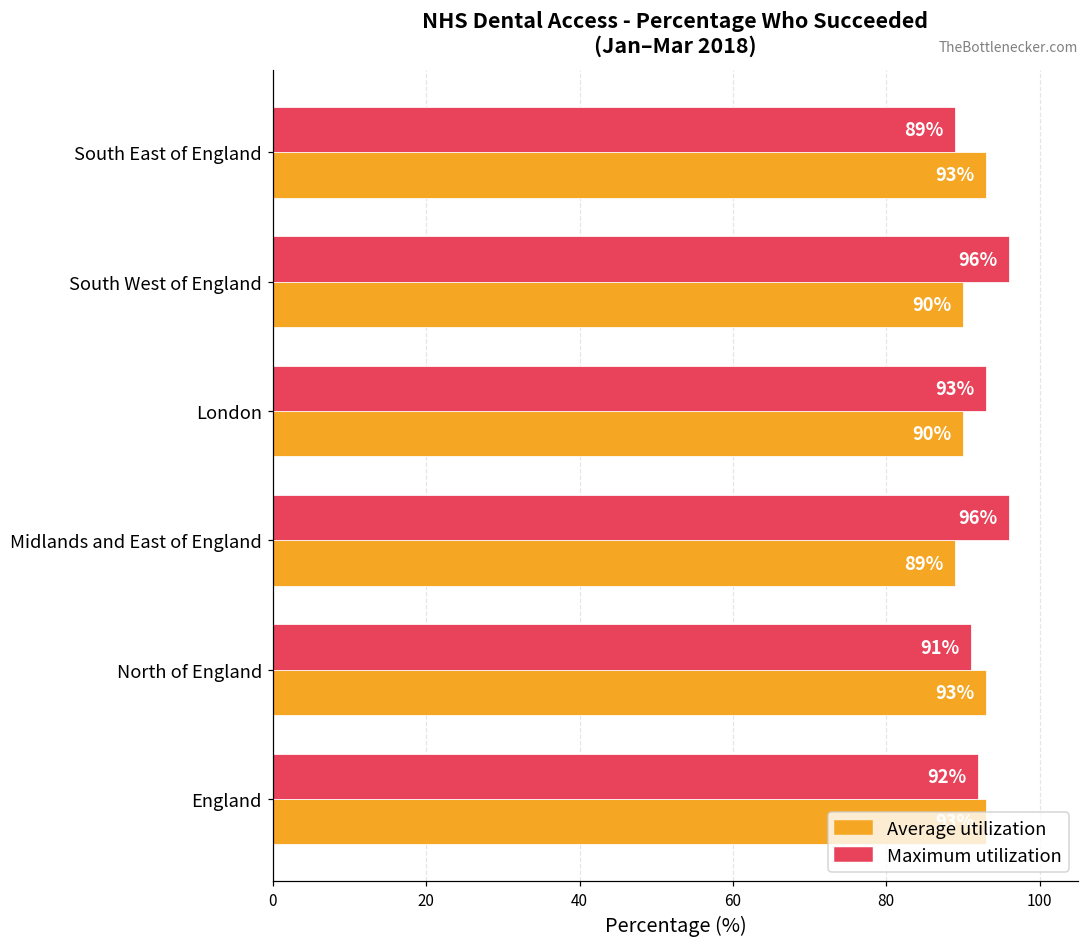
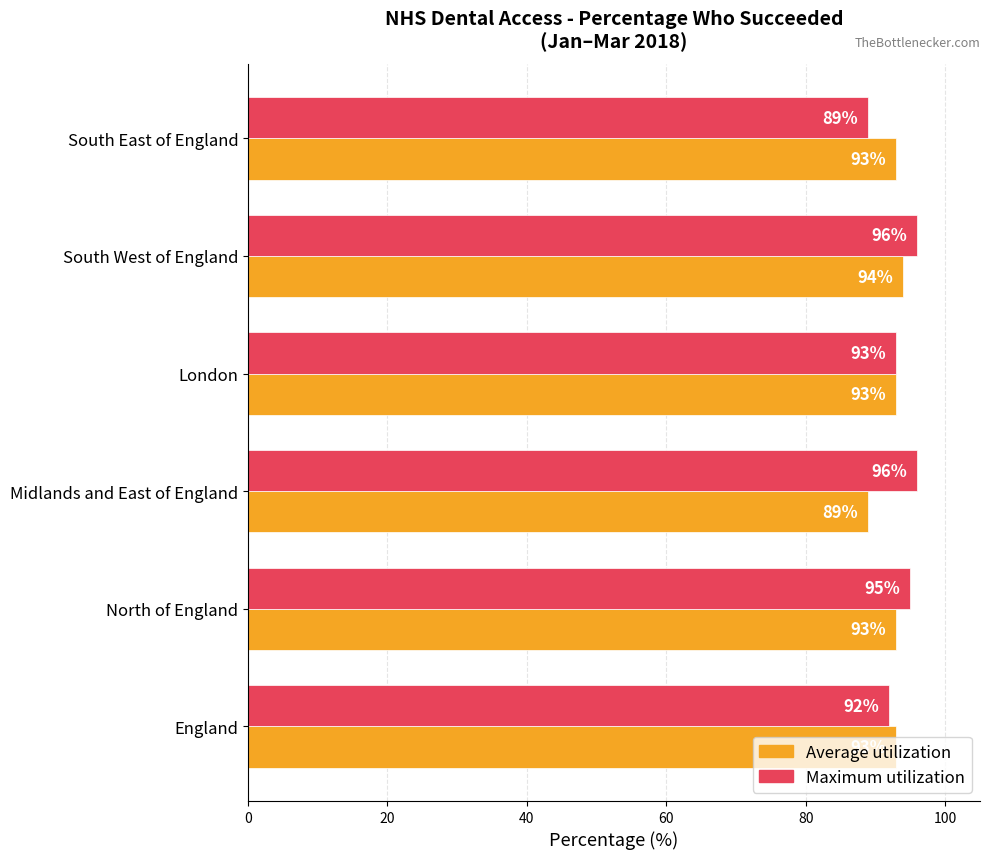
  {
    "Average utilization": {
      "South East of England": "93%",
-     "South West of England": "90%",
-     "London": "90%",
+     "South West of England": "94%",
+     "London": "93%",
      "Midlands and East of England": "89%",
      "North of England": "93%"
    },
    "Maximum utilization": {
      "South East of England": "89%",
      "South West of England": "96%",
      "London": "93%",
      "Midlands and East of England": "96%",
-     "North of England": "91%",
+     "North of England": "95%",
      "England": "92%"
    }
  }
